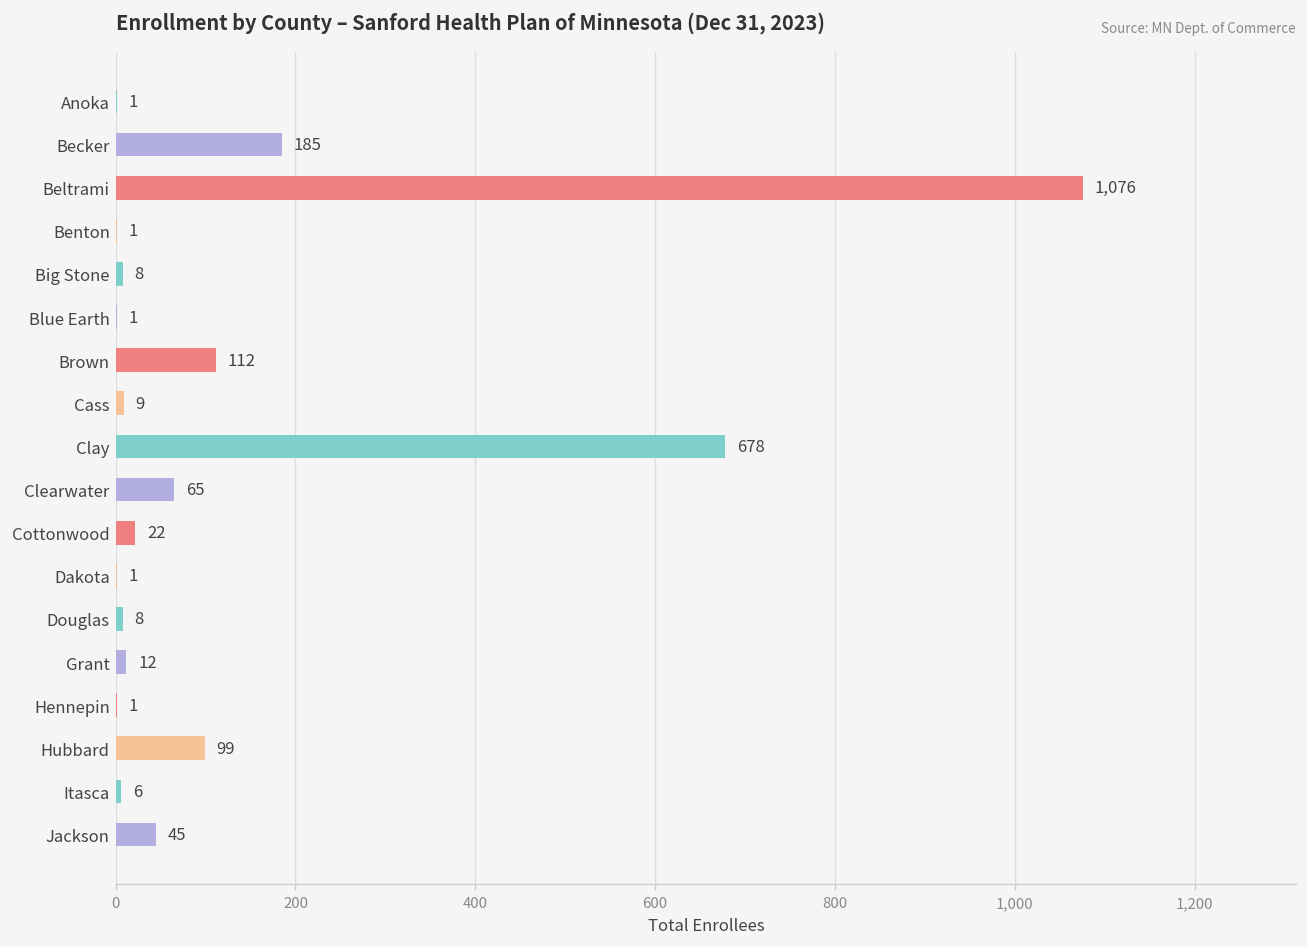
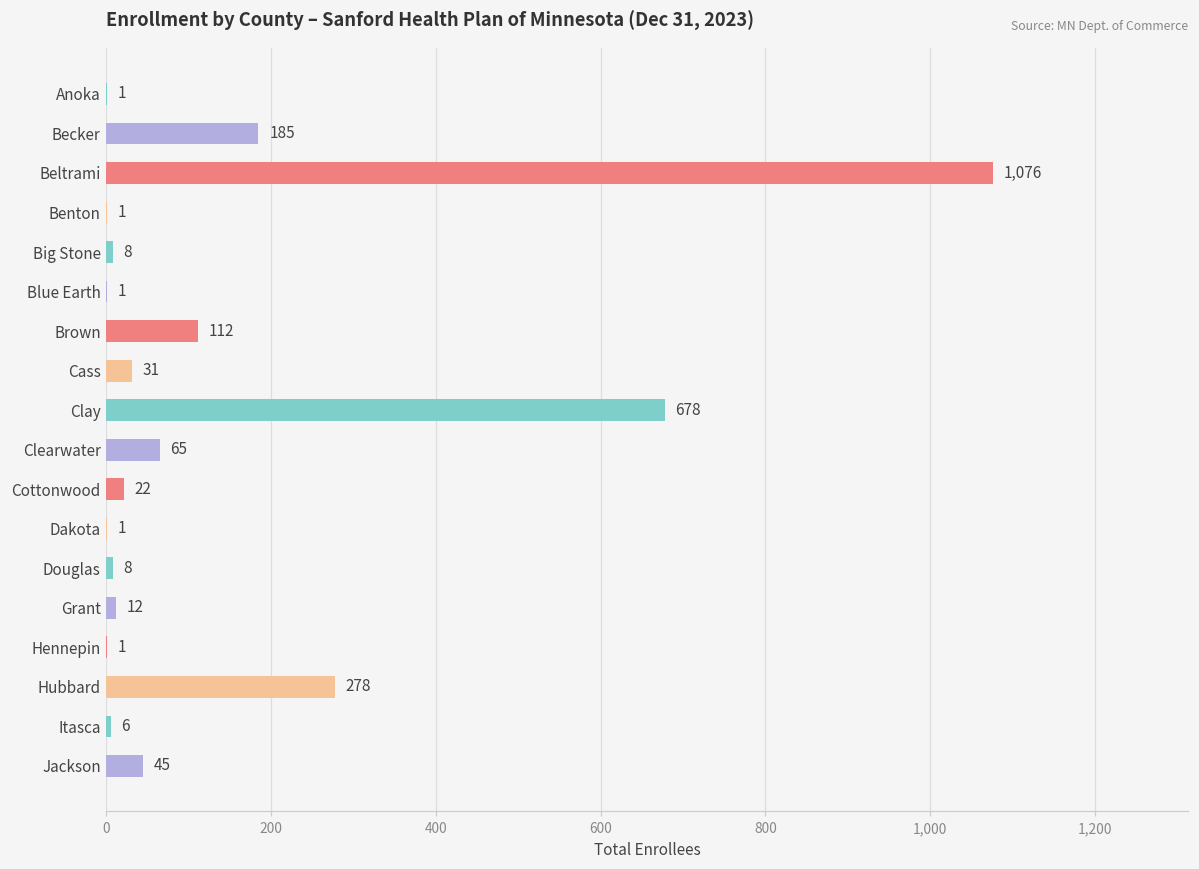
  {
    "Anoka": "1",
    "Becker": "185",
    "Beltrami": "1,076",
    "Benton": "1",
    "Big Stone": "8",
    "Blue Earth": "1",
    "Brown": "112",
-   "Cass": "9",
+   "Cass": "31",
    "Clay": "678",
    "Clearwater": "65",
    "Cottonwood": "22",
    "Dakota": "1",
    "Douglas": "8",
    "Grant": "12",
    "Hennepin": "1",
-   "Hubbard": "99",
+   "Hubbard": "278",
    "Itasca": "6",
    "Jackson": "45"
  }
